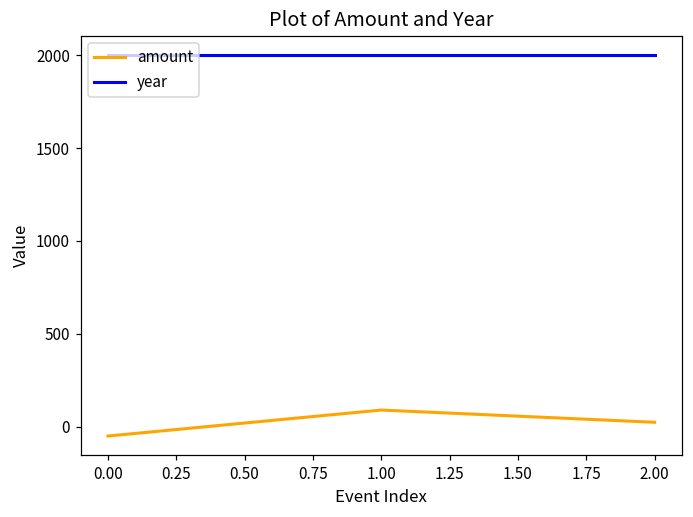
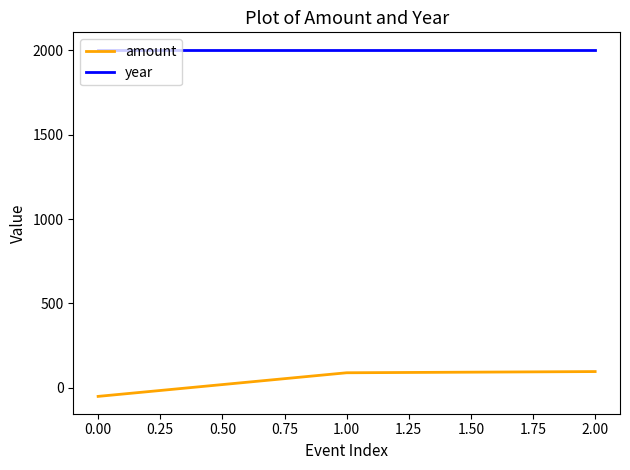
  {
    "amount": {
      "0.00": -50,
      "1.00": 90,
-     "2.00": 20
+     "2.00": 100
    },
    "year": {
      "1.00": 2000,
      "2.00": 2000
    }
  }
